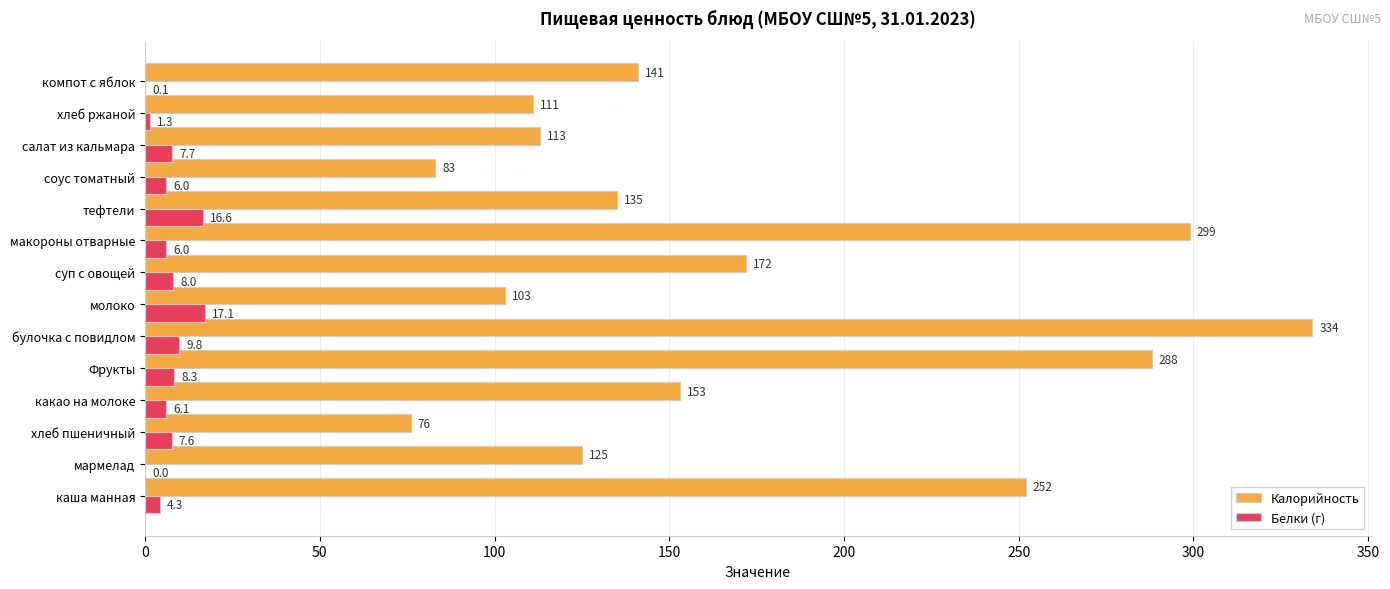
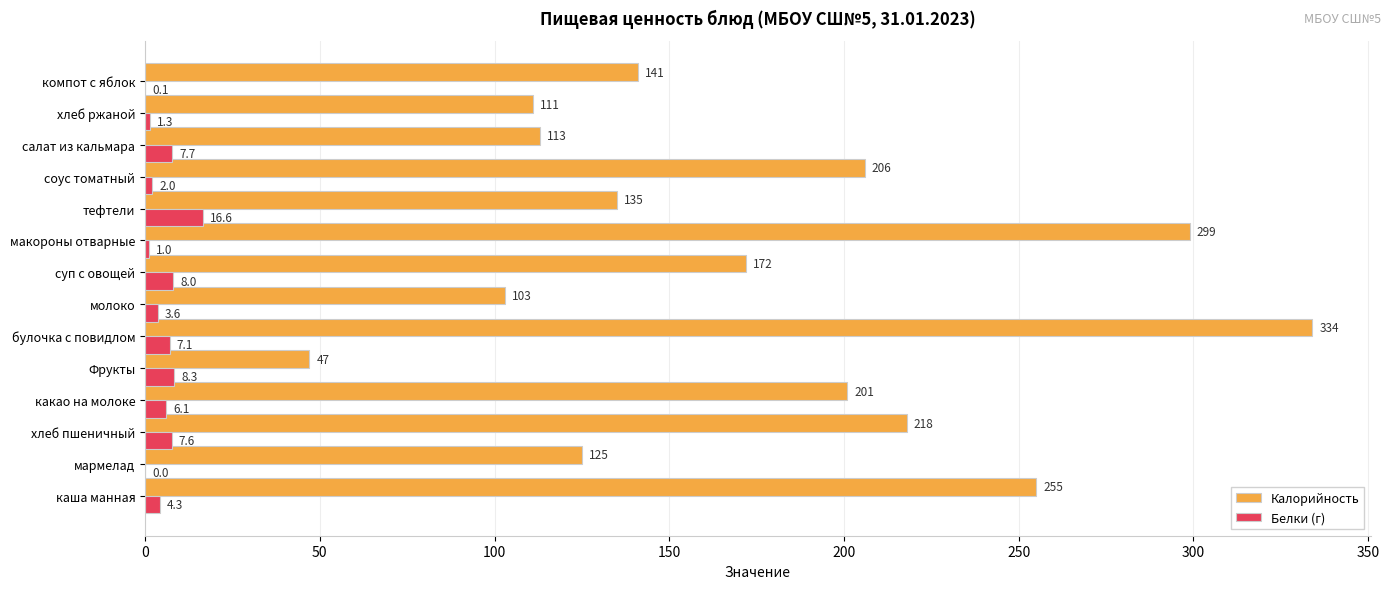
  {
    "Калорийность": {
      "компот с яблок": 141,
      "хлеб ржаной": 111,
      "салат из кальмара": 113,
-     "соус томатный": 83,
+     "соус томатный": 206,
      "тефтели": 135,
      "макороны отварные": 299,
      "суп с овощей": 172,
      "молоко": 103,
      "булочка с повидлом": 334,
-     "Фрукты": 288,
-     "какао на молоке": 153,
-     "хлеб пшеничный": 76,
+     "Фрукты": 47,
+     "какао на молоке": 201,
+     "хлеб пшеничный": 218,
      "мармелад": 125,
-     "каша манная": 252
+     "каша манная": 255
    },
    "Белки (г)": {
      "компот с яблок": 0.1,
      "хлеб ржаной": 1.3,
      "салат из кальмара": 7.7,
-     "соус томатный": 6.0,
+     "соус томатный": 2.0,
      "тефтели": 16.6,
-     "макороны отварные": 6.0,
+     "макороны отварные": 1.0,
      "суп с овощей": 8.0,
-     "молоко": 17.1,
-     "булочка с повидлом": 9.8,
+     "молоко": 3.6,
+     "булочка с повидлом": 7.1,
      "Фрукты": 8.3,
      "какао на молоке": 6.1,
      "хлеб пшеничный": 7.6,
      "мармелад": 0.0,
      "каша манная": 4.3
    }
  }
